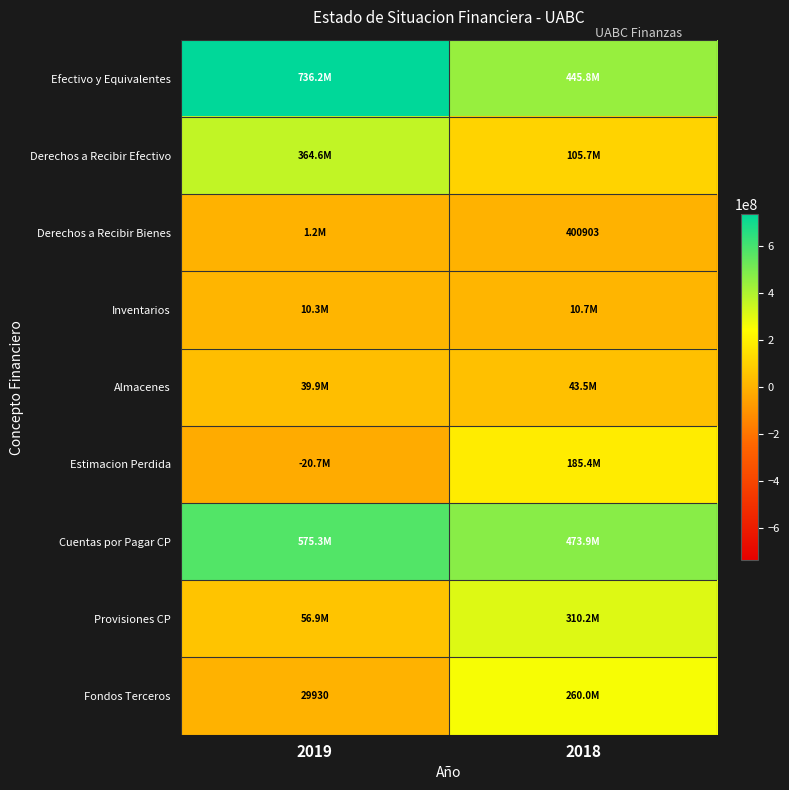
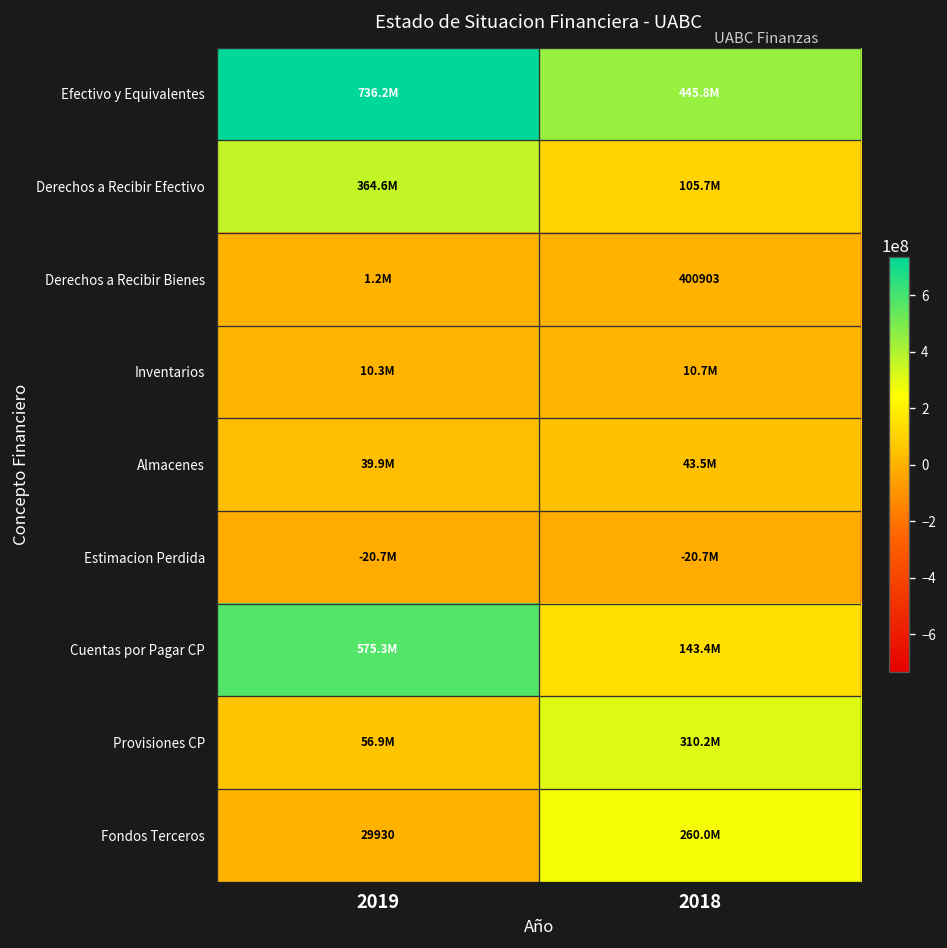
  {
    "Efectivo y Equivalentes": {
      "2019": "736.2M",
      "2018": "445.8M"
    },
    "Derechos a Recibir Efectivo": {
      "2019": "364.6M",
      "2018": "105.7M"
    },
    "Derechos a Recibir Bienes": {
      "2019": "1.2M",
      "2018": "400903"
    },
    "Inventarios": {
      "2019": "10.3M",
      "2018": "10.7M"
    },
    "Almacenes": {
      "2019": "39.9M",
      "2018": "43.5M"
    },
    "Estimacion Perdida": {
      "2019": "-20.7M",
-     "2018": "185.4M"
+     "2018": "-20.7M"
    },
    "Cuentas por Pagar CP": {
      "2019": "575.3M",
-     "2018": "473.9M"
+     "2018": "143.4M"
    },
    "Provisiones CP": {
      "2019": "56.9M",
      "2018": "310.2M"
    },
    "Fondos Terceros": {
      "2019": "29930",
      "2018": "260.0M"
    }
  }
